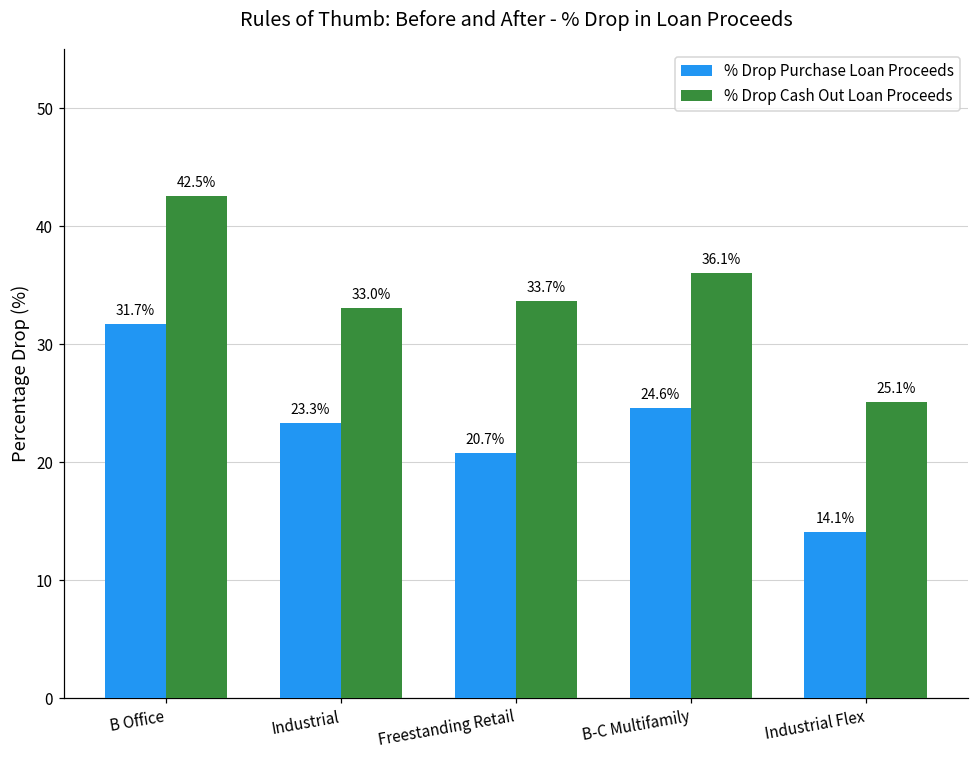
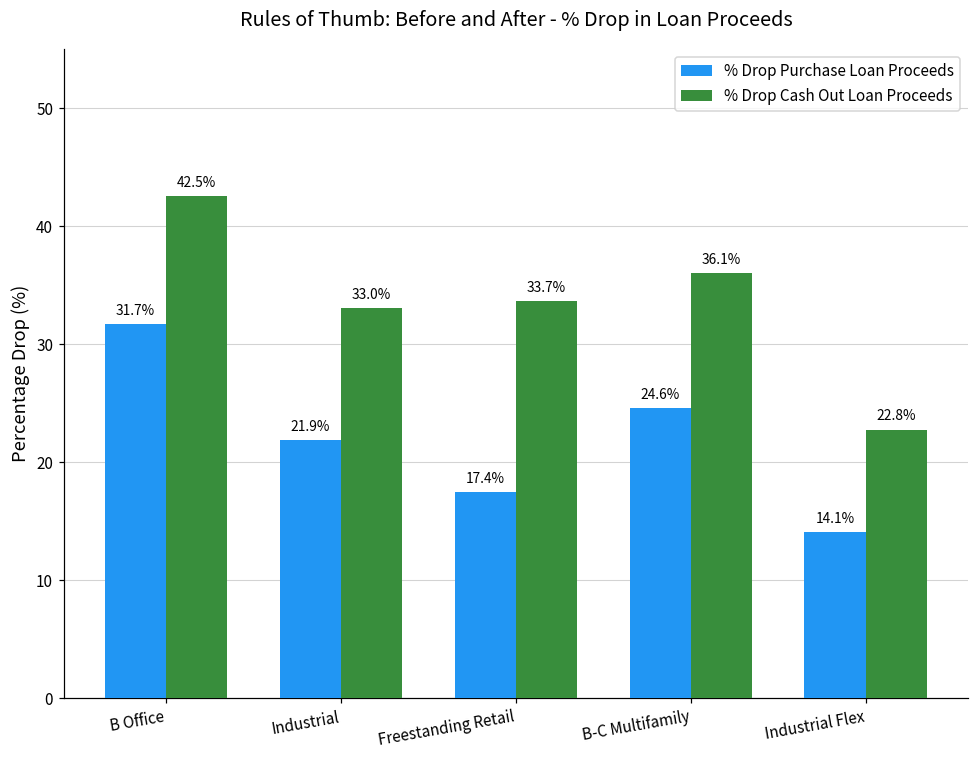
  {
    "% Drop Purchase Loan Proceeds": {
      "B Office": "31.7%",
-     "Industrial": "23.3%",
-     "Freestanding Retail": "20.7%",
+     "Industrial": "21.9%",
+     "Freestanding Retail": "17.4%",
      "B-C Multifamily": "24.6%",
      "Industrial Flex": "14.1%"
    },
    "% Drop Cash Out Loan Proceeds": {
      "B Office": "42.5%",
      "Industrial": "33.0%",
      "Freestanding Retail": "33.7%",
      "B-C Multifamily": "36.1%",
-     "Industrial Flex": "25.1%"
+     "Industrial Flex": "22.8%"
    }
  }
